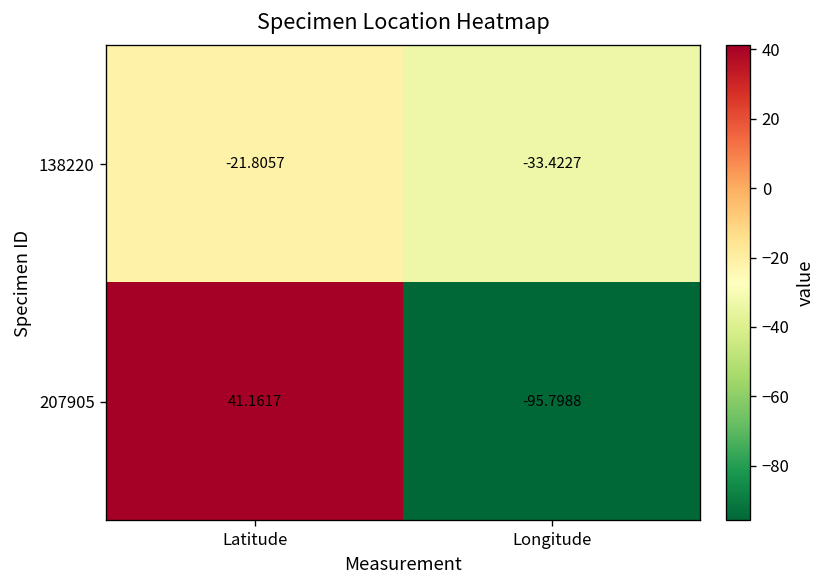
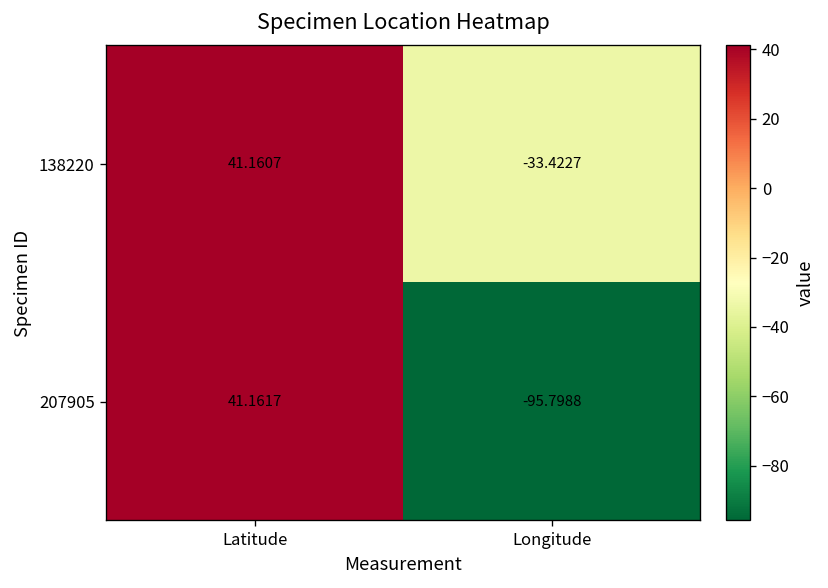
  {
    "138220": {
-     "Latitude": -21.8057,
+     "Latitude": 41.1607,
      "Longitude": -33.4227
    },
    "207905": {
      "Latitude": 41.1617,
      "Longitude": -95.7988
    }
  }
